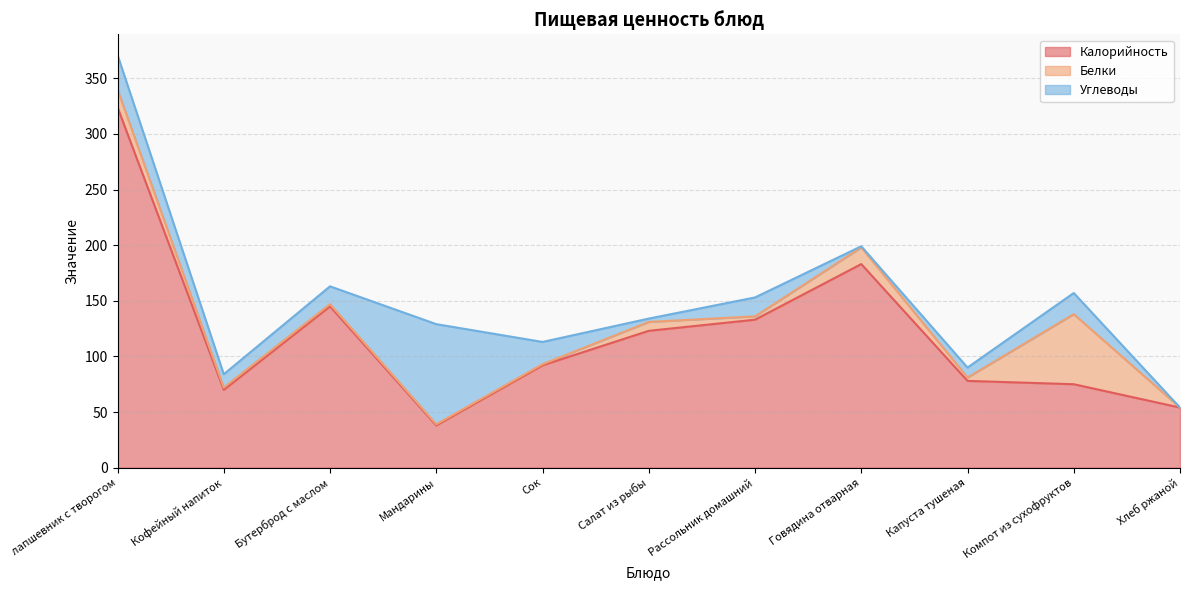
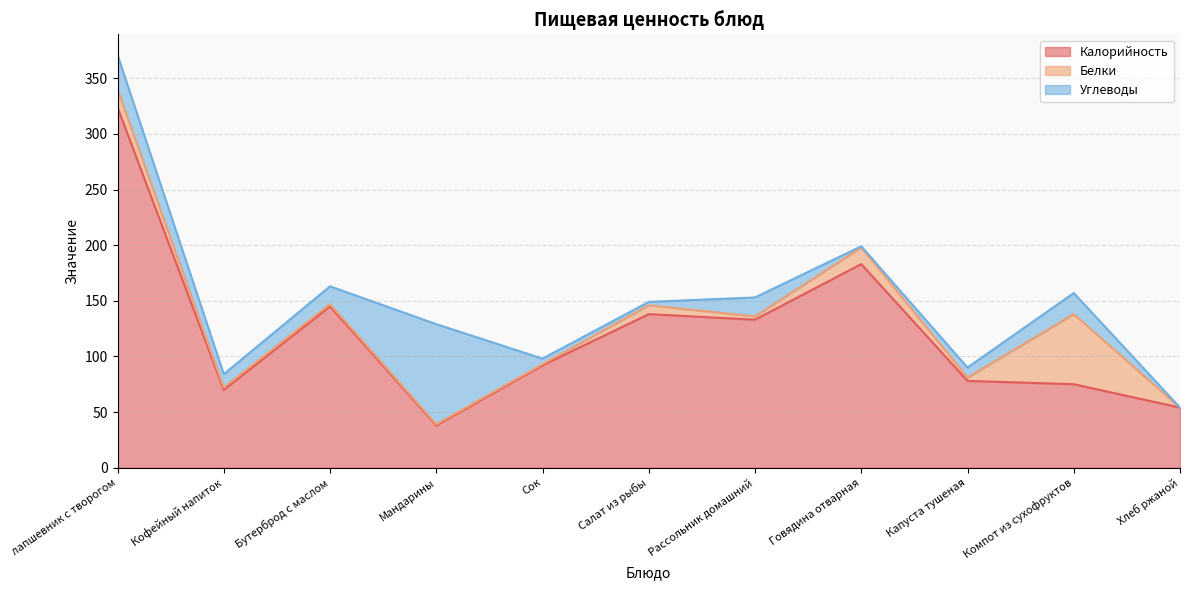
  {
    "Калорийность": {
      "лапшевник с творогом": 324,
-     "Салат из рыбы": 123,
+     "Салат из рыбы": 138,
      "Рассольник домашний": 133,
      "Говядина отварная": 183,
      "Капуста тушеная": 78,
      "Компот из сухофруктов": 75
    },
    "Белки": {
      "лапшевник с творогом": 16,
      "Салат из рыбы": 8,
      "Рассольник домашний": 3,
      "Капуста тушеная": 3,
      "Компот из сухофруктов": 63
    },
    "Углеводы": {
      "лапшевник с творогом": 31,
      "Кофейный напиток": 12,
      "Бутерброд с маслом": 16,
      "Мандарины": 90,
-     "Сок": 20,
+     "Сок": 5,
      "Салат из рыбы": 3,
      "Рассольник домашний": 17,
      "Капуста тушеная": 9,
      "Компот из сухофруктов": 19
    }
  }
